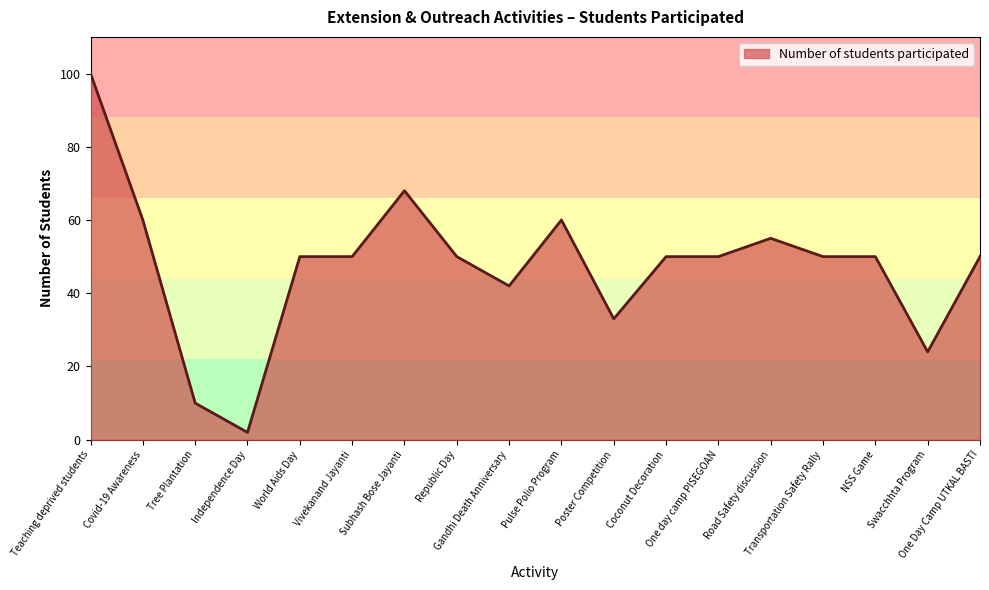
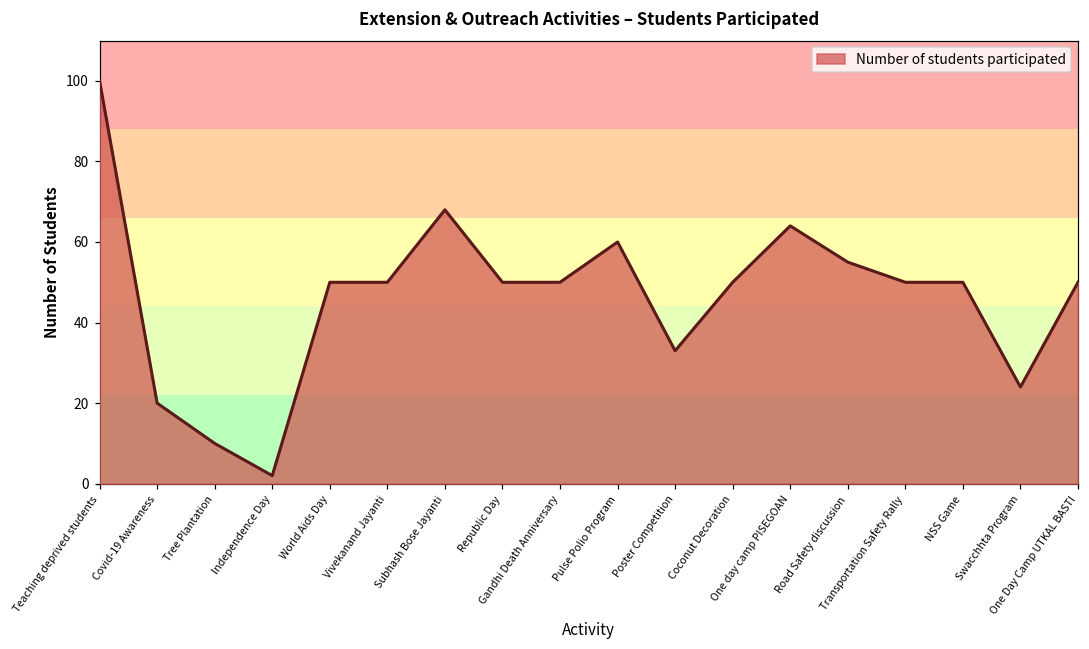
  {
    "Teaching deprived students": 100,
-   "Covid-19 Awareness": 60,
+   "Covid-19 Awareness": 20,
    "Tree Plantation": 10,
    "Independence Day": 2,
    "World Aids Day": 50,
    "Vivekanand Jayanti": 50,
    "Subhash Bose Jayanti": 68,
    "Republic Day": 50,
-   "Gandhi Death Anniversary": 42,
+   "Gandhi Death Anniversary": 50,
    "Pulse Polio Program": 60,
    "Poster Competition": 33,
    "Coconut Decoration": 50,
-   "One day camp PISEGOAN": 50,
+   "One day camp PISEGOAN": 64,
    "Road Safety discussion": 55,
    "Transportation Safety Rally": 50,
    "NSS Game": 50,
    "Swacchhta Program": 24,
    "One Day Camp UTKAL BASTI": 50
  }
